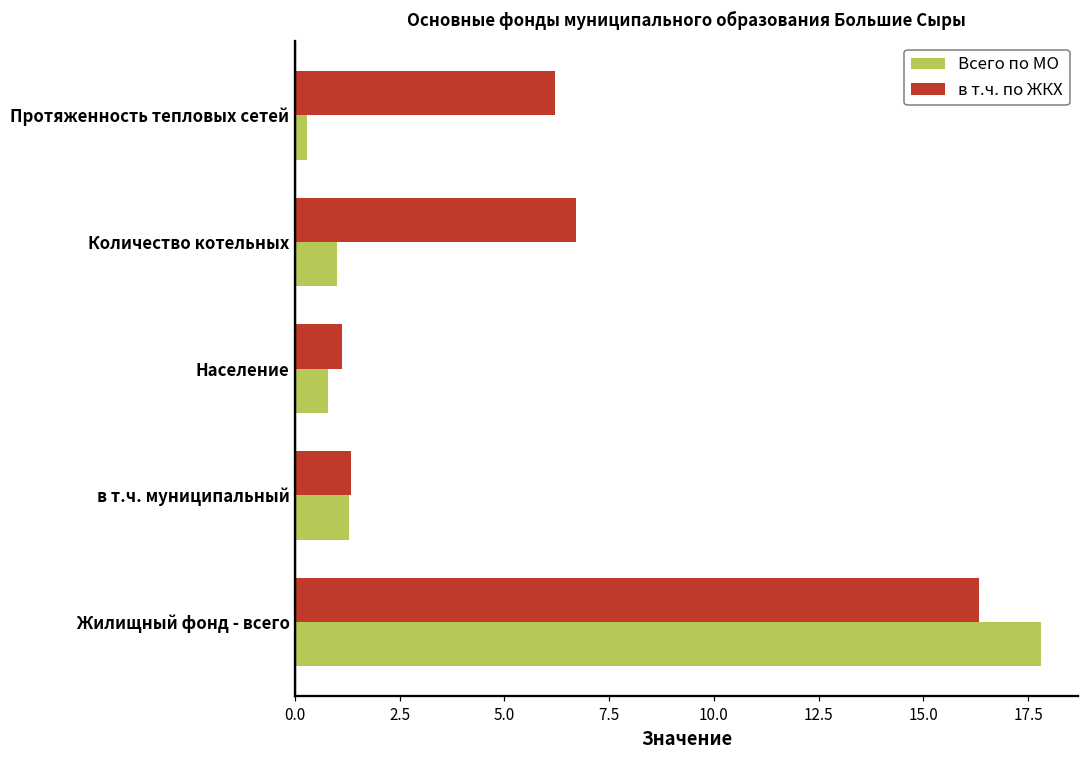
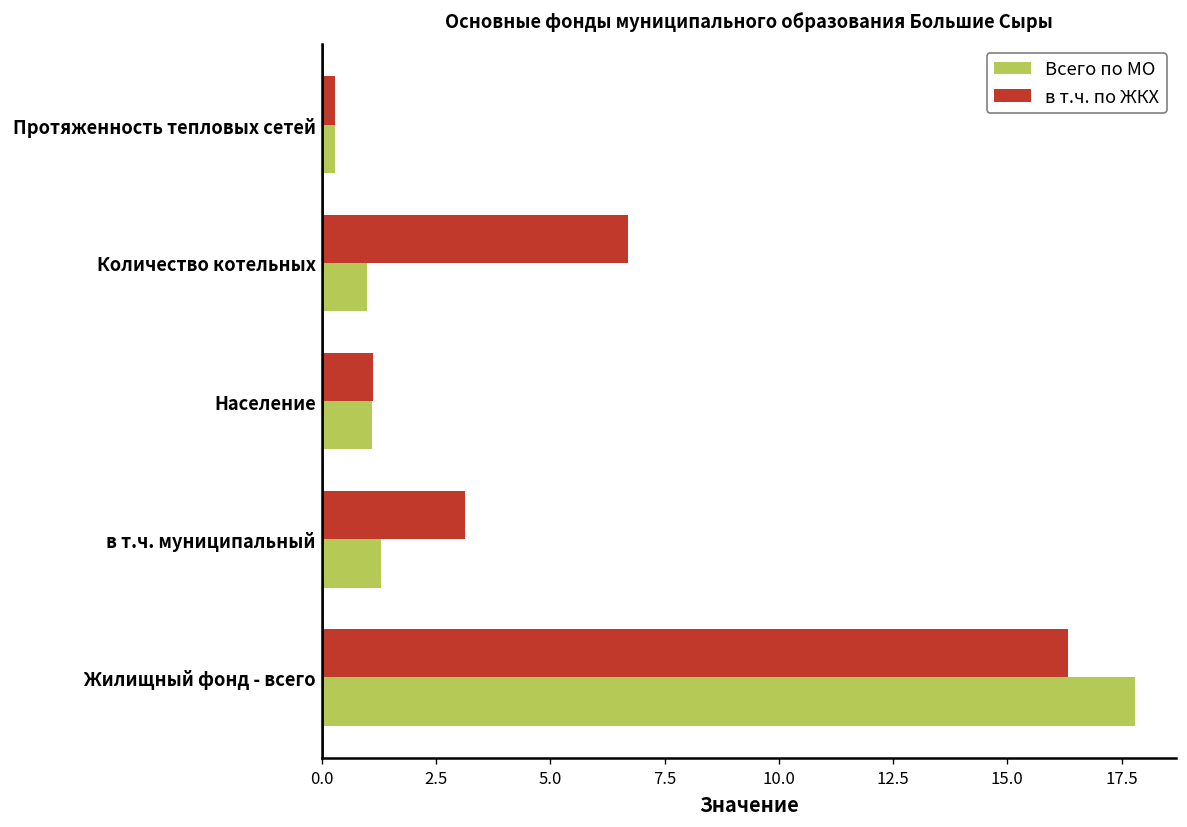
  {
    "Всего по МО": {
      "Протяженность тепловых сетей": 0.3,
      "Количество котельных": 1.0,
-     "Население": 0.8,
+     "Население": 1.1,
      "в т.ч. муниципальный": 1.3,
      "Жилищный фонд - всего": 17.8
    },
    "в т.ч. по ЖКХ": {
-     "Протяженность тепловых сетей": 6.2,
+     "Протяженность тепловых сетей": 0.3,
      "Количество котельных": 6.7,
      "Население": 1.1,
-     "в т.ч. муниципальный": 1.3,
+     "в т.ч. муниципальный": 3.1,
      "Жилищный фонд - всего": 16.3
    }
  }
